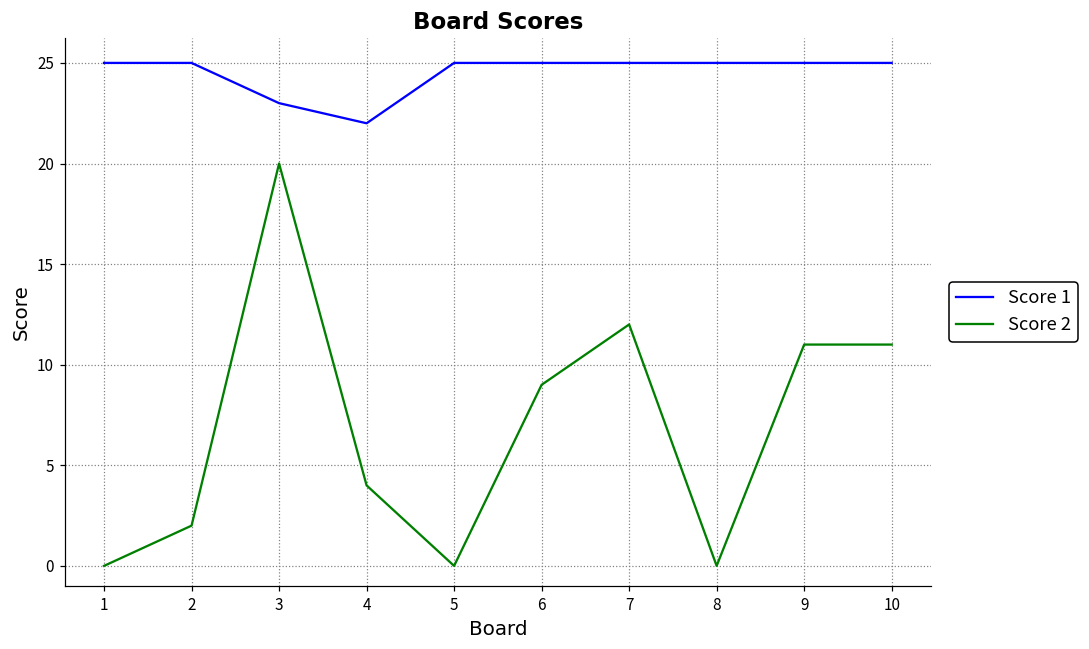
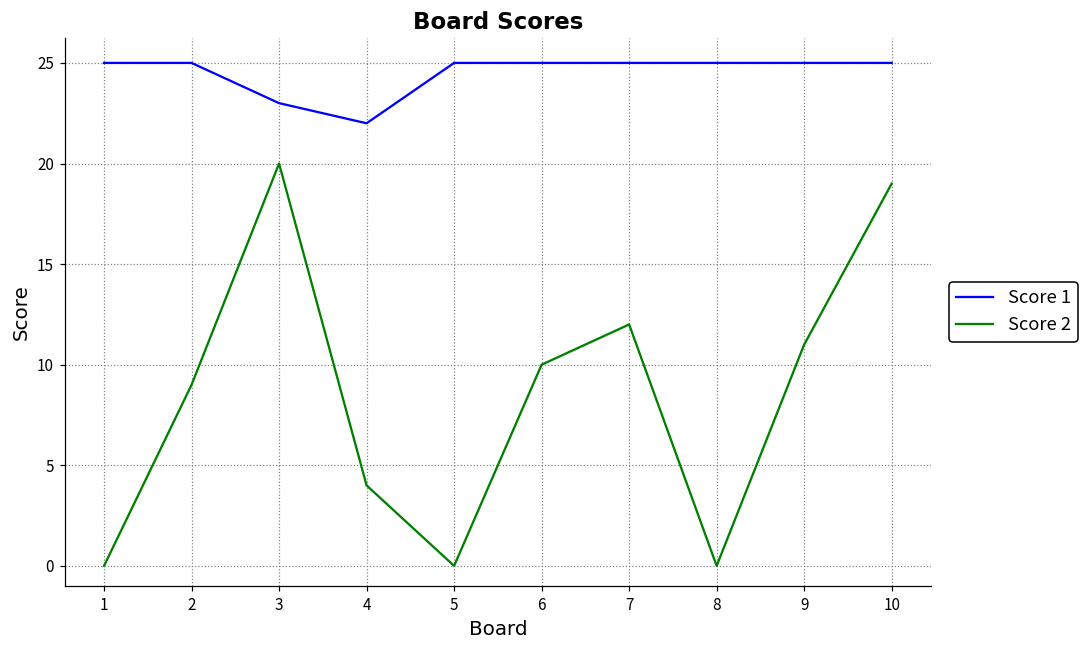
  {
    "Score 1": {
      "1": 25,
      "2": 25,
      "3": 23,
      "4": 22,
      "5": 25,
      "6": 25,
      "7": 25,
      "8": 25,
      "9": 25,
      "10": 25
    },
    "Score 2": {
      "1": 0,
-     "2": 2,
+     "2": 9,
      "3": 20,
      "4": 4,
      "5": 0,
-     "6": 9,
+     "6": 10,
      "7": 12,
      "8": 0,
      "9": 11,
-     "10": 11
+     "10": 19
    }
  }
